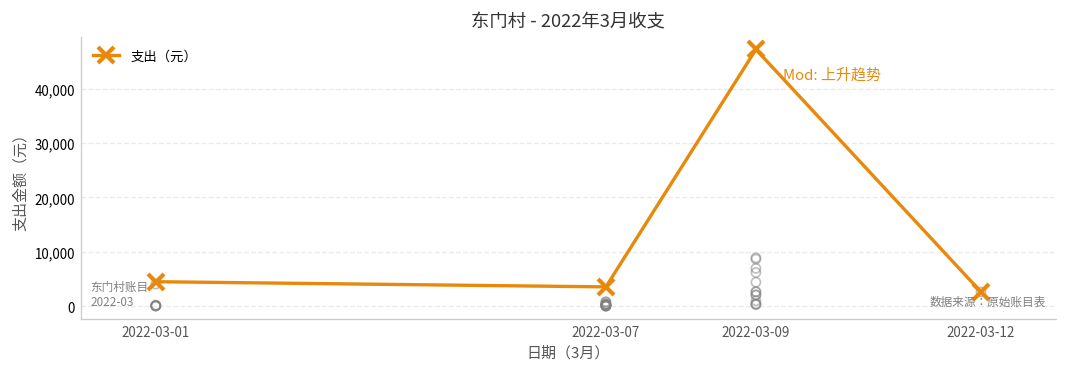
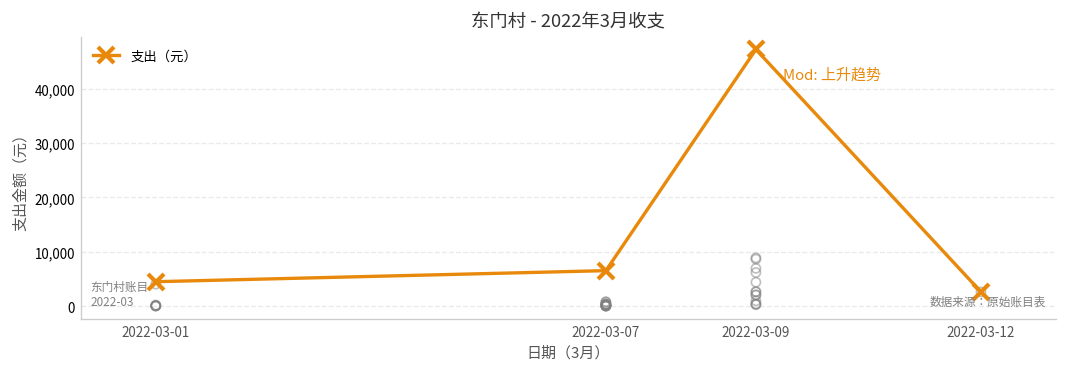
  {
    "支出（元）": {
-     "2022-03-07": "4,000",
+     "2022-03-07": "7,000",
      "2022-03-09": "47,000"
    }
  }
